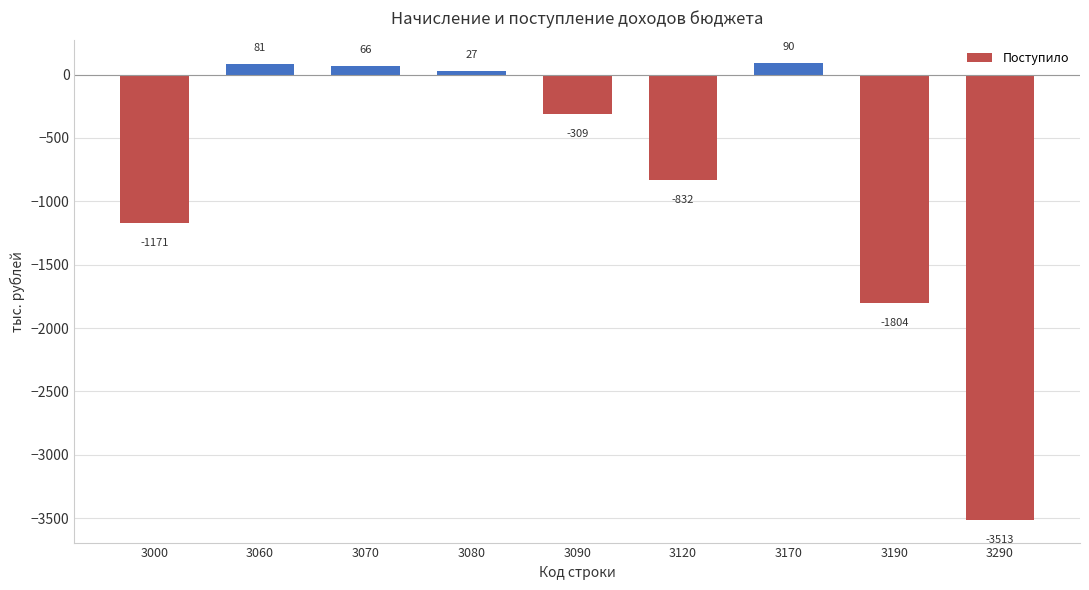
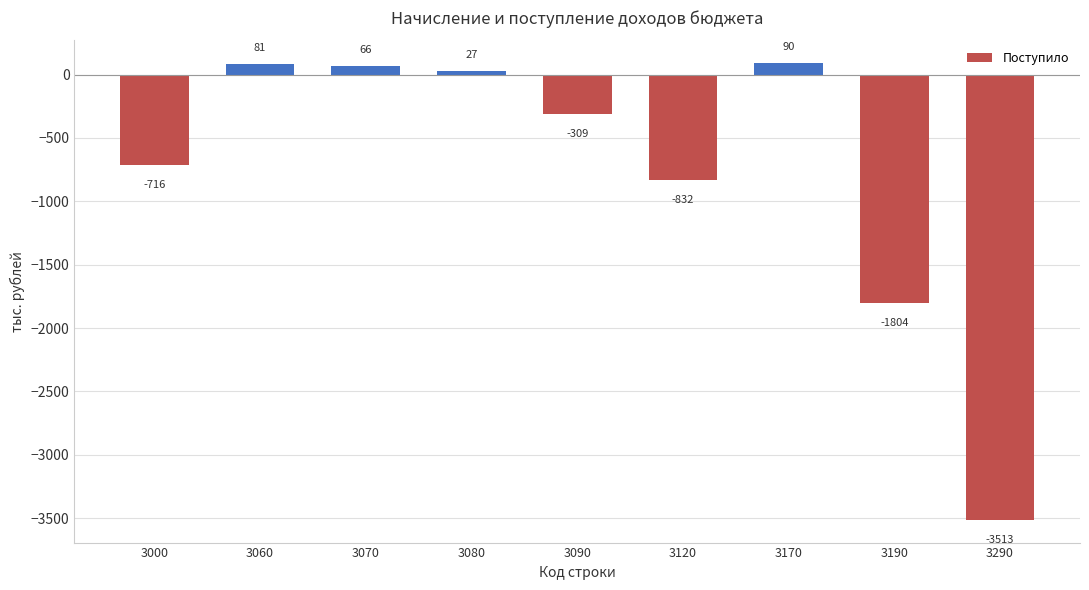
  {
-   "3000": -1171,
+   "3000": -716,
    "3060": 81,
    "3070": 66,
    "3080": 27,
    "3090": -309,
    "3120": -832,
    "3170": 90,
    "3190": -1804,
    "3290": -3513
  }
